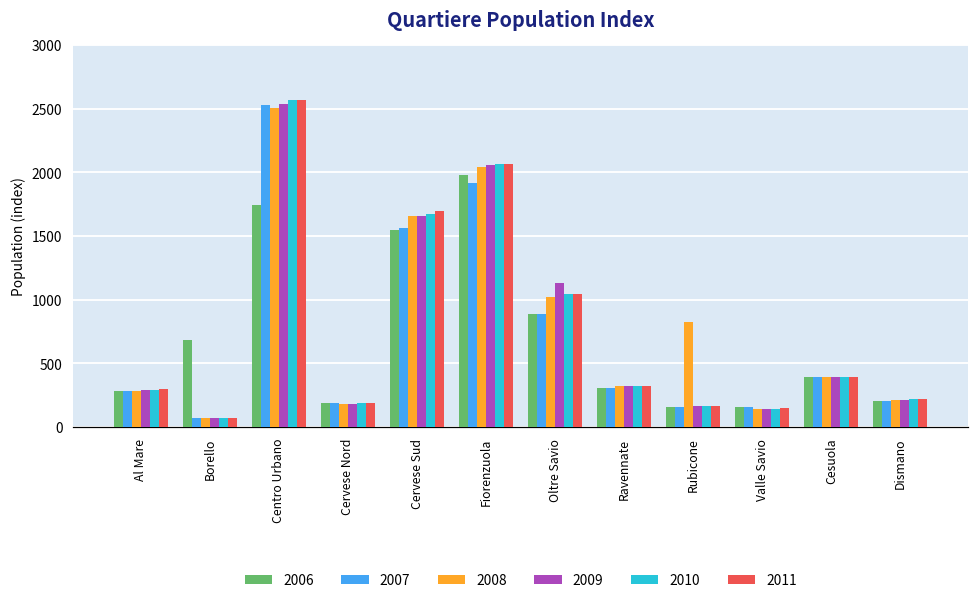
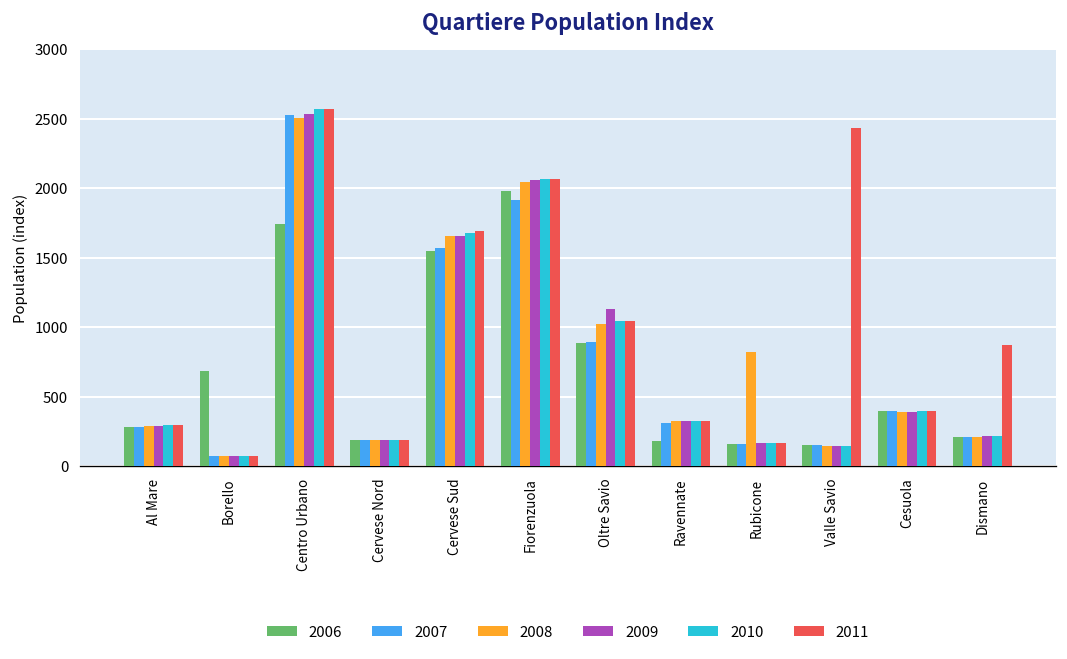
  {
    "2006": {
      "Al Mare": 280,
      "Borello": 680,
      "Centro Urbano": 1740,
      "Cervese Nord": 190,
      "Cervese Sud": 1550,
      "Fiorenzuola": 1980,
      "Oltre Savio": 880,
-     "Ravennate": 310,
+     "Ravennate": 180,
      "Rubicone": 160,
      "Valle Savio": 150,
      "Cesuola": 390,
      "Dismano": 210
    },
    "2008": {
      "Al Mare": 290,
      "Borello": 70,
      "Centro Urbano": 2500,
      "Cervese Nord": 180,
      "Cervese Sud": 1650,
      "Fiorenzuola": 2040,
      "Oltre Savio": 1020,
      "Ravennate": 320,
      "Rubicone": 820,
      "Valle Savio": 140,
      "Cesuola": 390,
      "Dismano": 210
    },
    "2009": {
      "Al Mare": 290,
      "Borello": 70,
      "Centro Urbano": 2540,
      "Cervese Nord": 180,
      "Cervese Sud": 1660,
      "Fiorenzuola": 2060,
      "Oltre Savio": 1130,
      "Ravennate": 320,
      "Rubicone": 160,
      "Valle Savio": 140,
      "Cesuola": 390,
      "Dismano": 210
    },
    "2011": {
      "Al Mare": 300,
      "Borello": 70,
      "Centro Urbano": 2570,
      "Cervese Nord": 190,
      "Cervese Sud": 1690,
      "Fiorenzuola": 2070,
      "Oltre Savio": 1040,
      "Ravennate": 320,
      "Rubicone": 170,
-     "Valle Savio": 150,
+     "Valle Savio": 2430,
      "Cesuola": 390,
-     "Dismano": 220
+     "Dismano": 870
    }
  }
